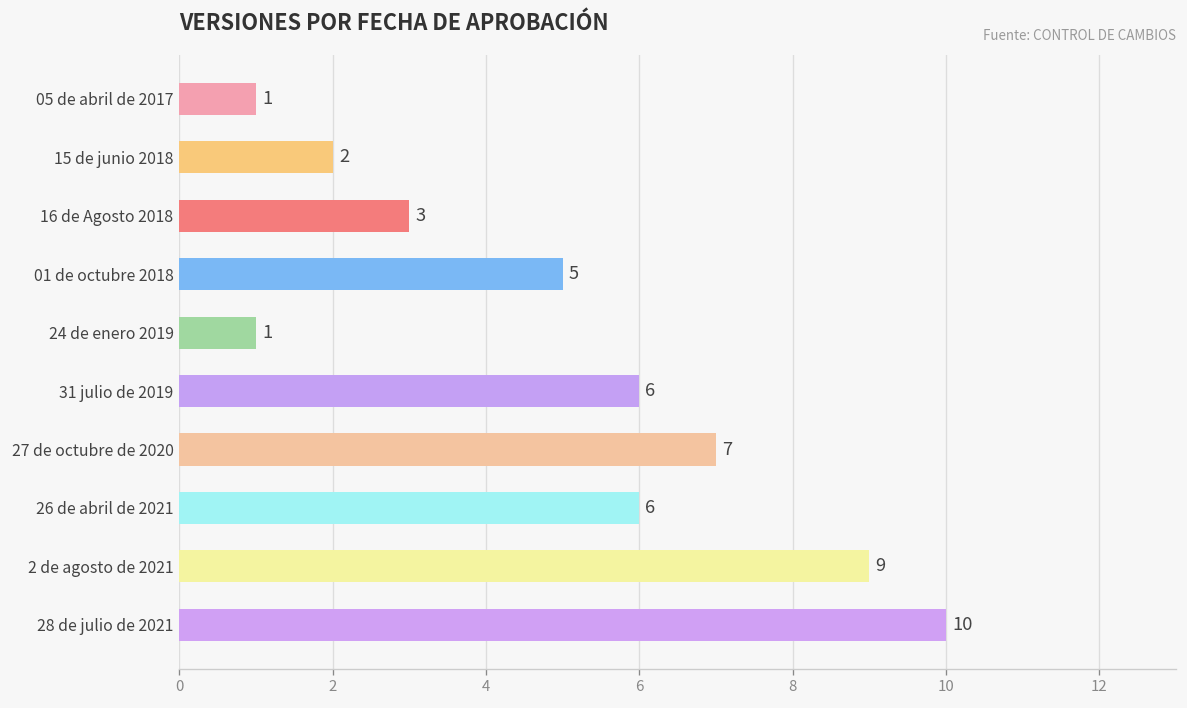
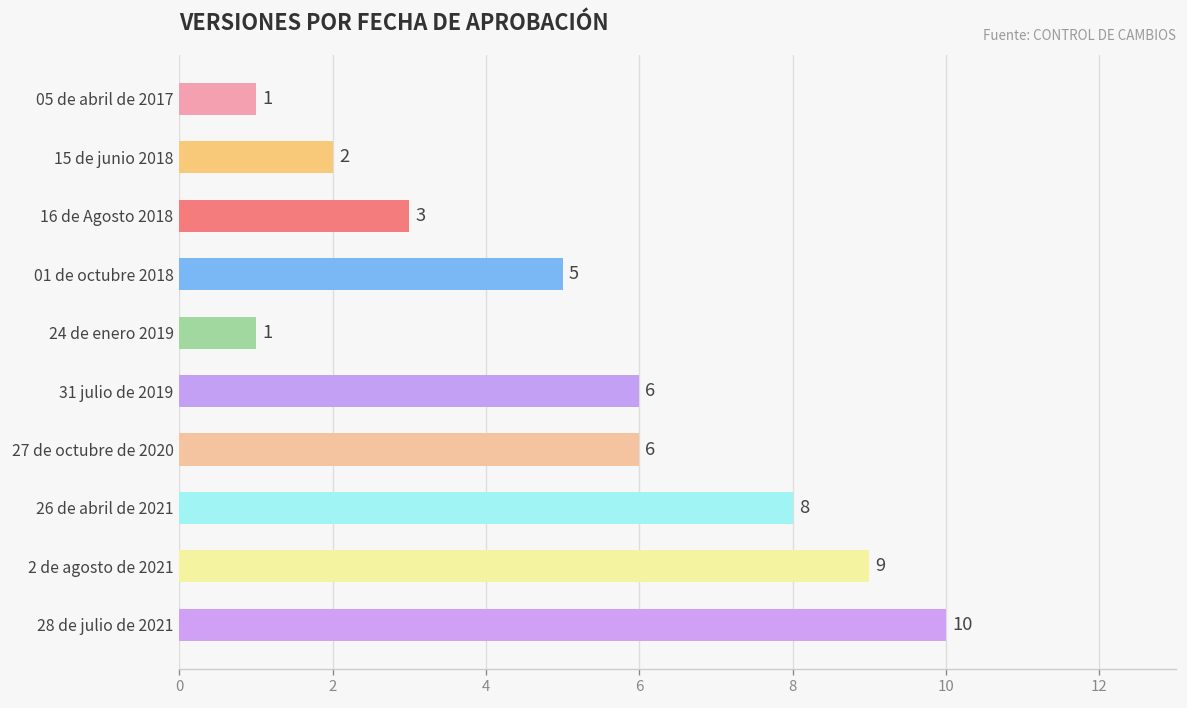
  {
    "05 de abril de 2017": 1,
    "15 de junio 2018": 2,
    "16 de Agosto 2018": 3,
    "01 de octubre 2018": 5,
    "24 de enero 2019": 1,
    "31 julio de 2019": 6,
-   "27 de octubre de 2020": 7,
-   "26 de abril de 2021": 6,
+   "27 de octubre de 2020": 6,
+   "26 de abril de 2021": 8,
    "2 de agosto de 2021": 9,
    "28 de julio de 2021": 10
  }
